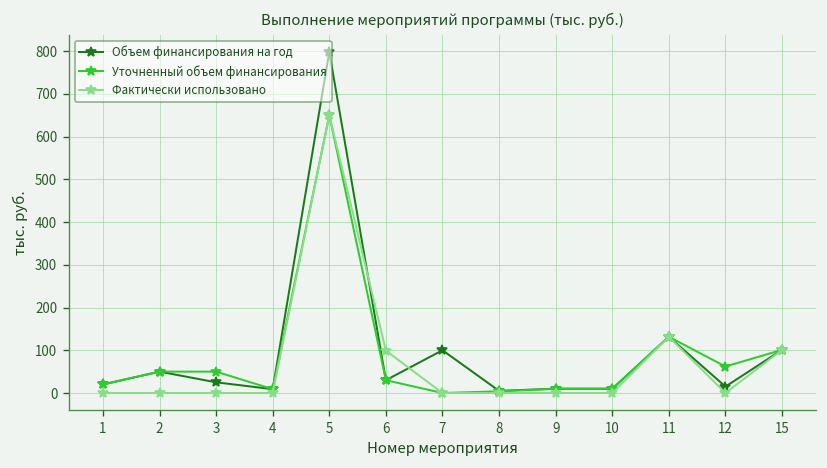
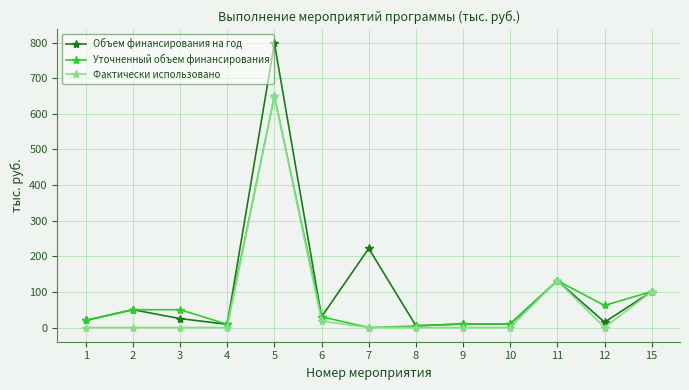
  {
    "Объем финансирования на год": {
      "3": 30,
      "5": 800,
-     "7": 100,
+     "7": 220,
      "12": 20
    },
    "Уточненный объем финансирования": {
      "3": 50,
      "12": 60
    },
    "Фактически использовано": {
      "1": 0,
      "2": 0,
      "3": 0,
      "4": 0,
-     "6": 100,
+     "6": 20,
      "9": 0,
      "10": 0,
      "12": 0
    }
  }
